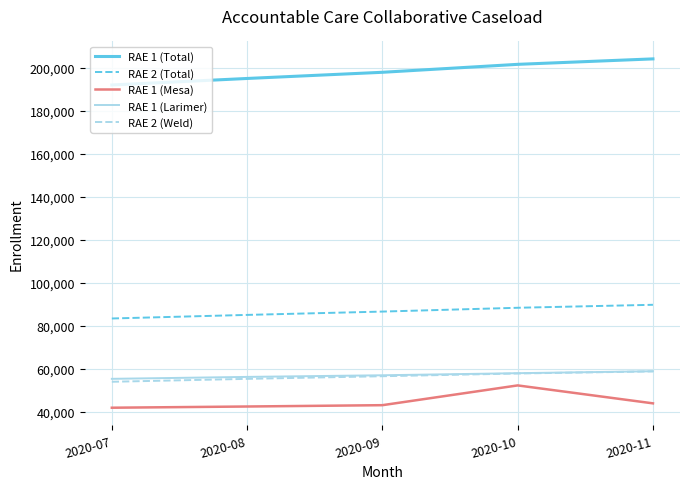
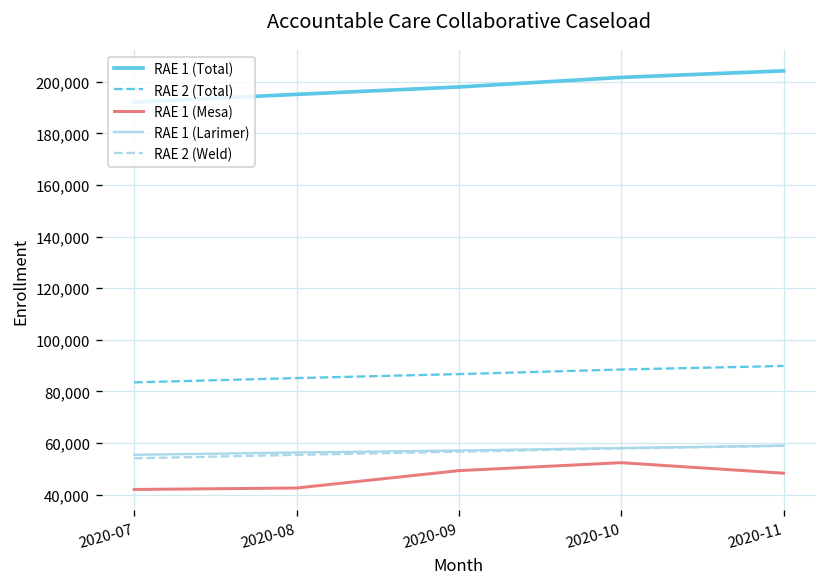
  {
    "RAE 1 (Mesa)": {
      "2020-07": "42,000",
      "2020-08": "43,000",
-     "2020-09": "43,000",
+     "2020-09": "49,000",
      "2020-10": "52,000",
-     "2020-11": "44,000"
+     "2020-11": "48,000"
    }
  }
